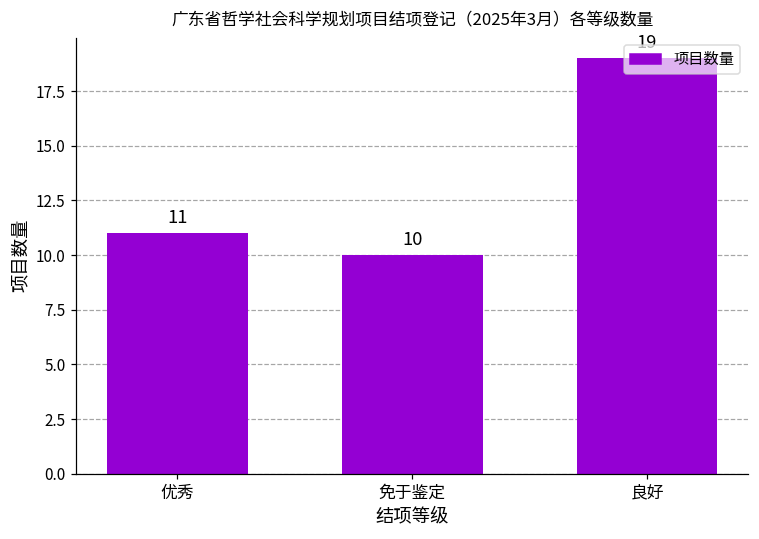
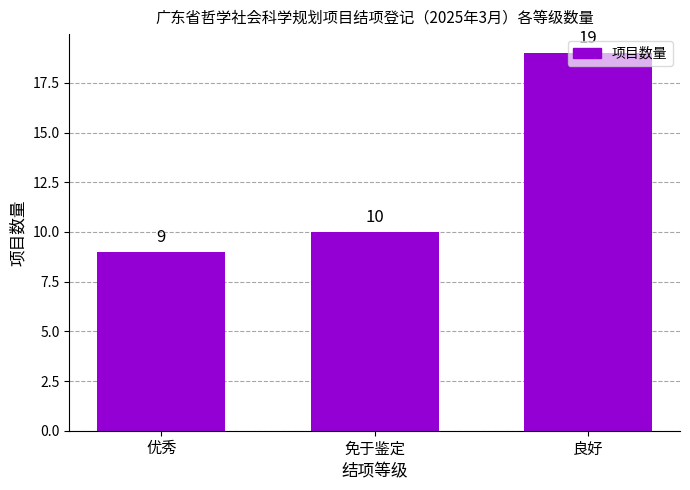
  {
-   "优秀": 11,
+   "优秀": 9,
    "免于鉴定": 10
  }
